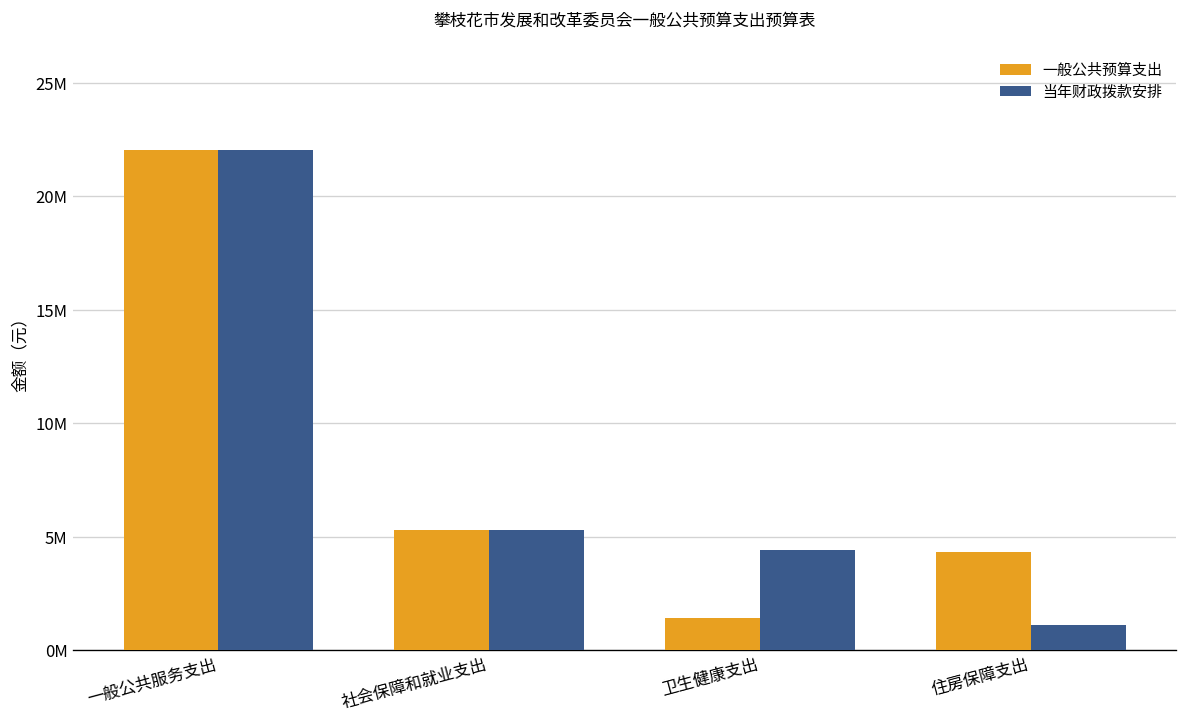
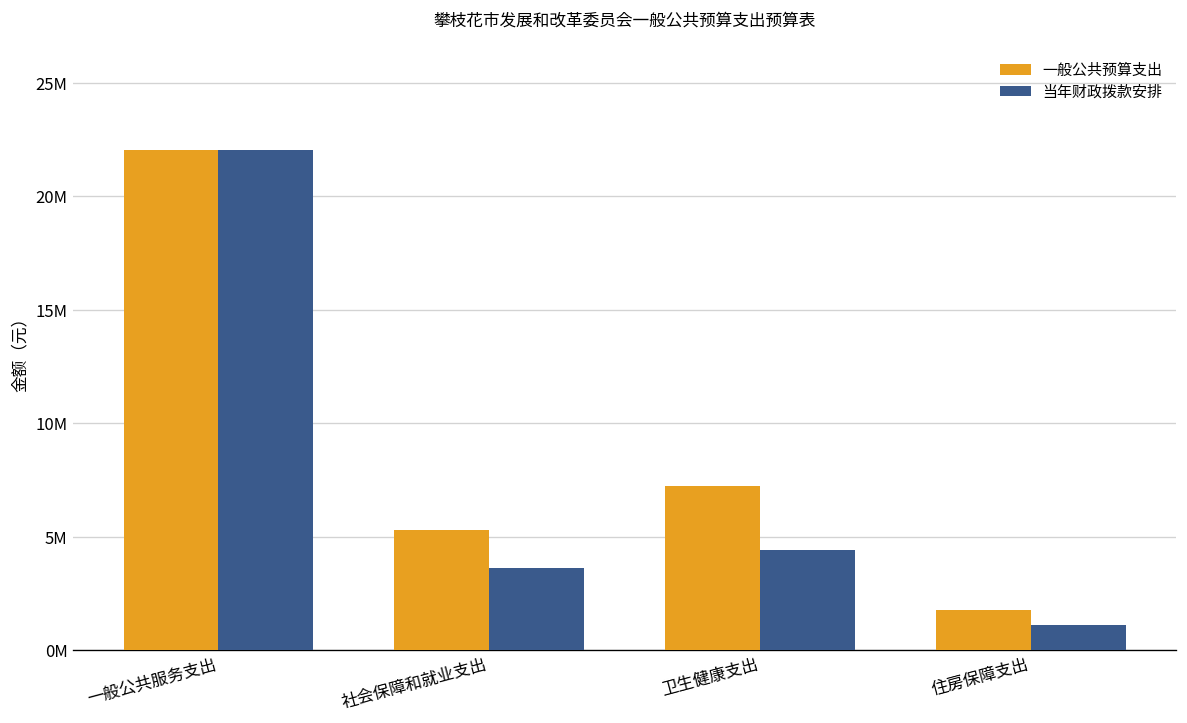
  {
    "一般公共预算支出": {
      "一般公共服务支出": 22100000,
      "社会保障和就业支出": 5300000,
-     "卫生健康支出": 1400000,
-     "住房保障支出": 4300000
+     "卫生健康支出": 7200000,
+     "住房保障支出": 1800000
    },
    "当年财政拨款安排": {
      "一般公共服务支出": 22100000,
-     "社会保障和就业支出": 5300000,
+     "社会保障和就业支出": 3600000,
      "卫生健康支出": 4400000,
      "住房保障支出": 1100000
    }
  }
